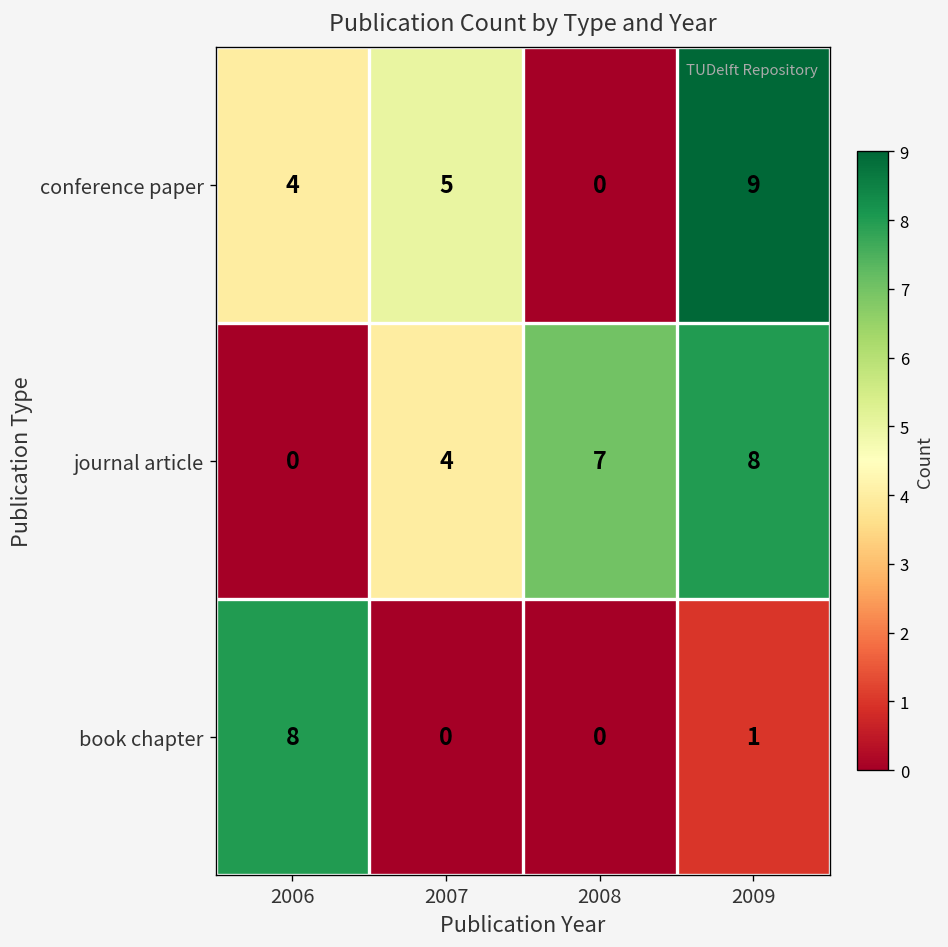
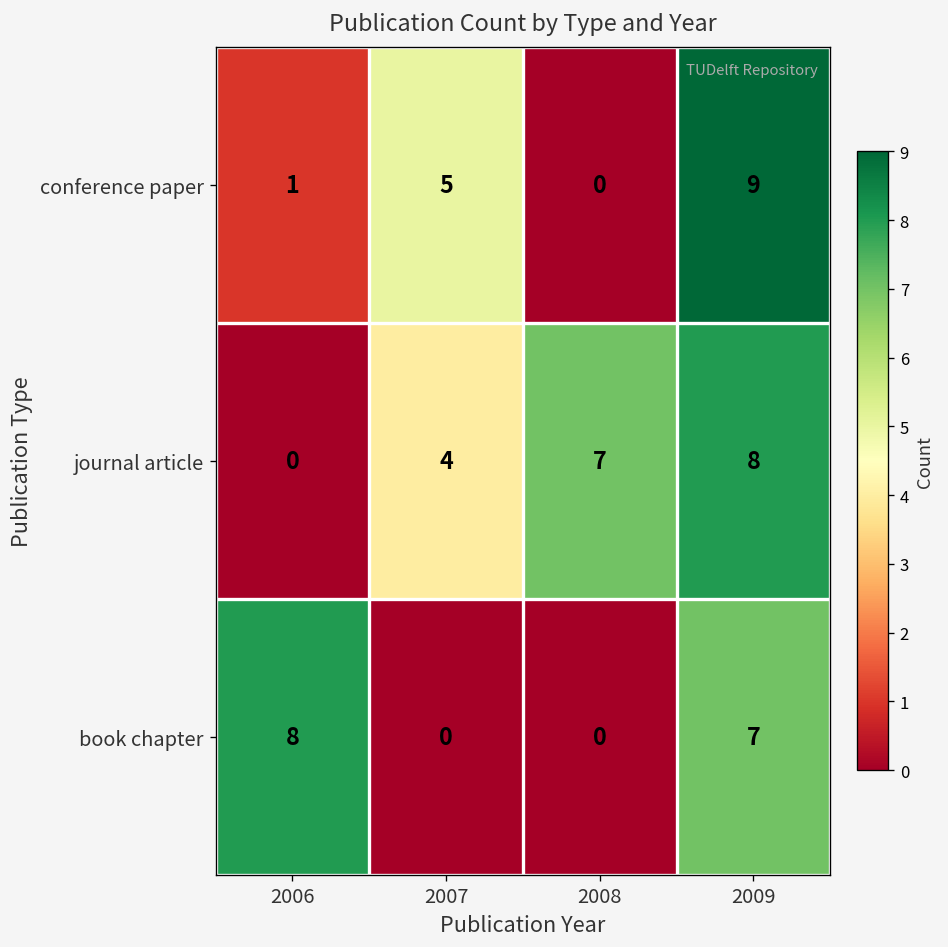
  {
    "conference paper": {
-     "2006": 4,
+     "2006": 1,
      "2007": 5,
      "2008": 0
    },
    "journal article": {
      "2006": 0,
      "2007": 4,
      "2008": 7,
      "2009": 8
    },
    "book chapter": {
      "2006": 8,
      "2007": 0,
      "2008": 0,
-     "2009": 1
+     "2009": 7
    }
  }
